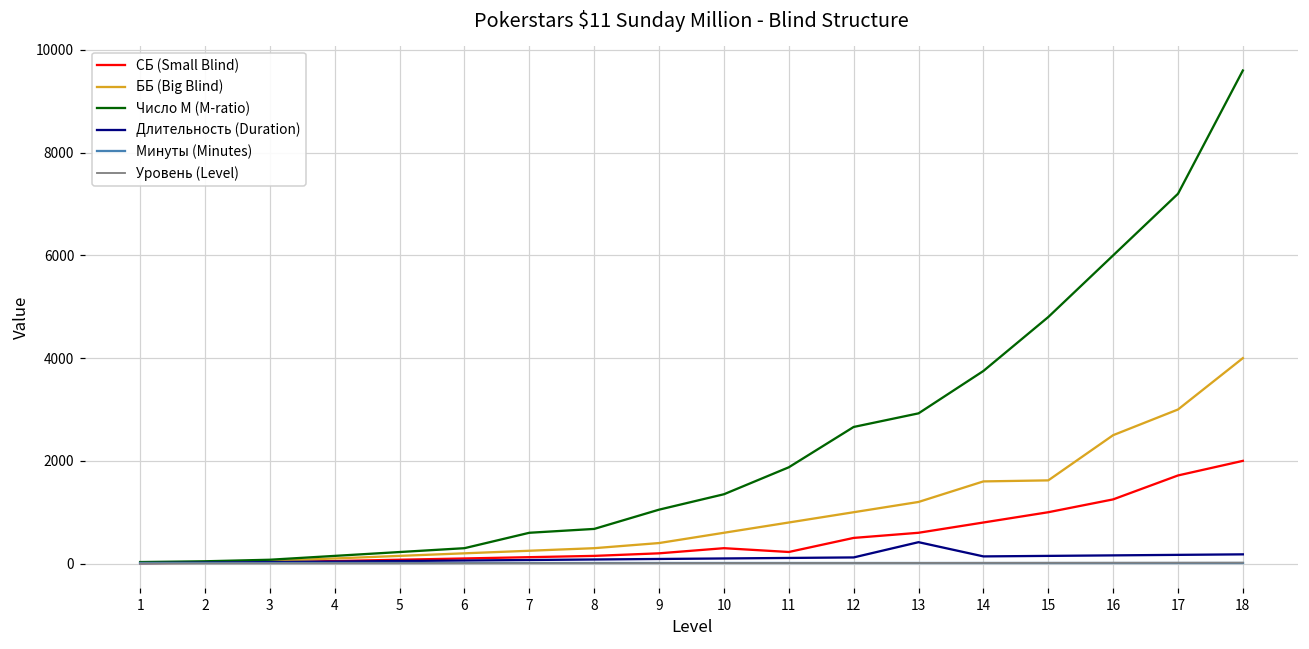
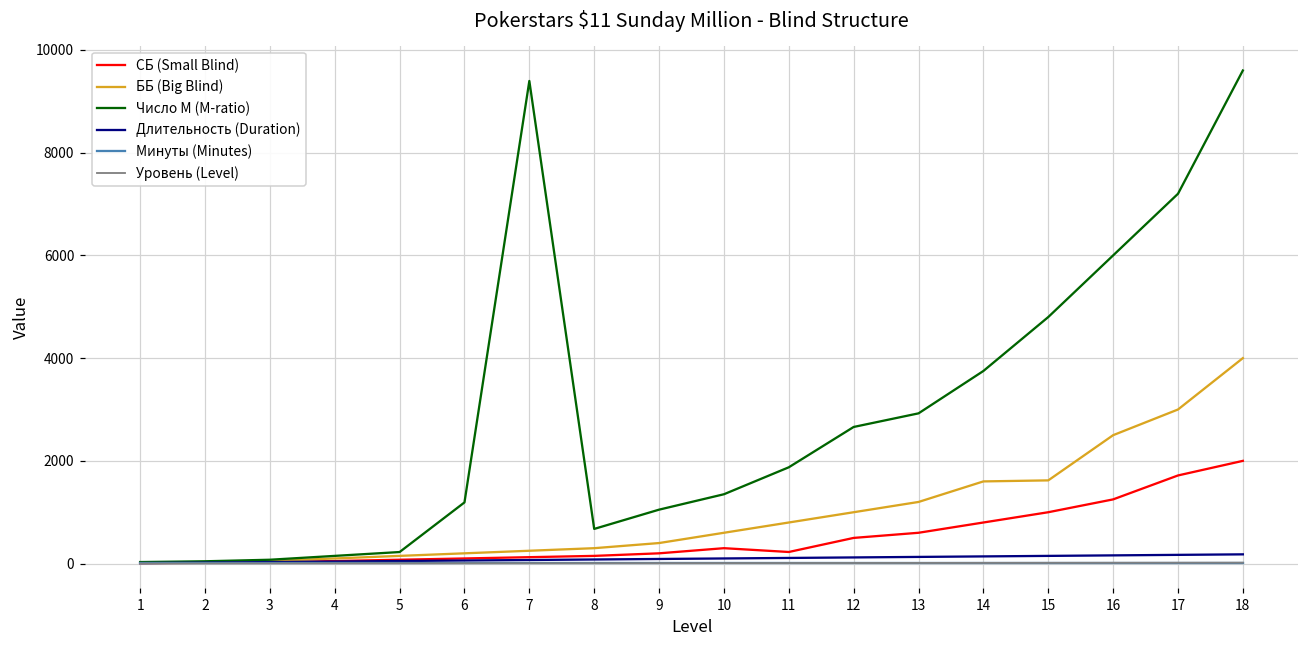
  {
    "СБ (Small Blind)": {
      "7": 100,
      "8": 200,
      "9": 200,
      "10": 300,
      "11": 200,
      "12": 500,
      "13": 600,
      "14": 800,
      "15": 1000,
      "16": 1300,
      "17": 1700,
      "18": 2000
    },
    "ББ (Big Blind)": {
      "5": 200,
      "6": 200,
      "7": 300,
      "8": 300,
      "9": 400,
      "10": 600,
      "11": 800,
      "12": 1000,
      "13": 1200,
      "14": 1600,
      "15": 1600,
      "16": 2500,
      "17": 3000,
      "18": 4000
    },
    "Число М (M-ratio)": {
      "5": 200,
-     "6": 300,
-     "7": 600,
+     "6": 1200,
+     "7": 9400,
      "8": 700,
      "9": 1100,
      "10": 1400,
      "11": 1900,
      "12": 2700,
      "13": 2900,
      "14": 3800,
      "15": 4800,
      "16": 6000,
      "17": 7200,
      "18": 9600
    },
    "Длительность (Duration)": {
      "7": 100,
      "8": 100,
      "9": 100,
      "10": 100,
      "11": 100,
      "12": 100,
-     "13": 400,
+     "13": 100,
      "14": 100,
      "15": 200,
      "16": 200,
      "17": 200,
      "18": 200
    },
    "Уровень (Level)": {
      "7": 0,
      "8": 0,
      "9": 0,
      "10": 0,
      "11": 0,
      "12": 0,
      "13": 0,
      "14": 0,
      "15": 0,
      "16": 0,
      "17": 0,
      "18": 0
    }
  }
